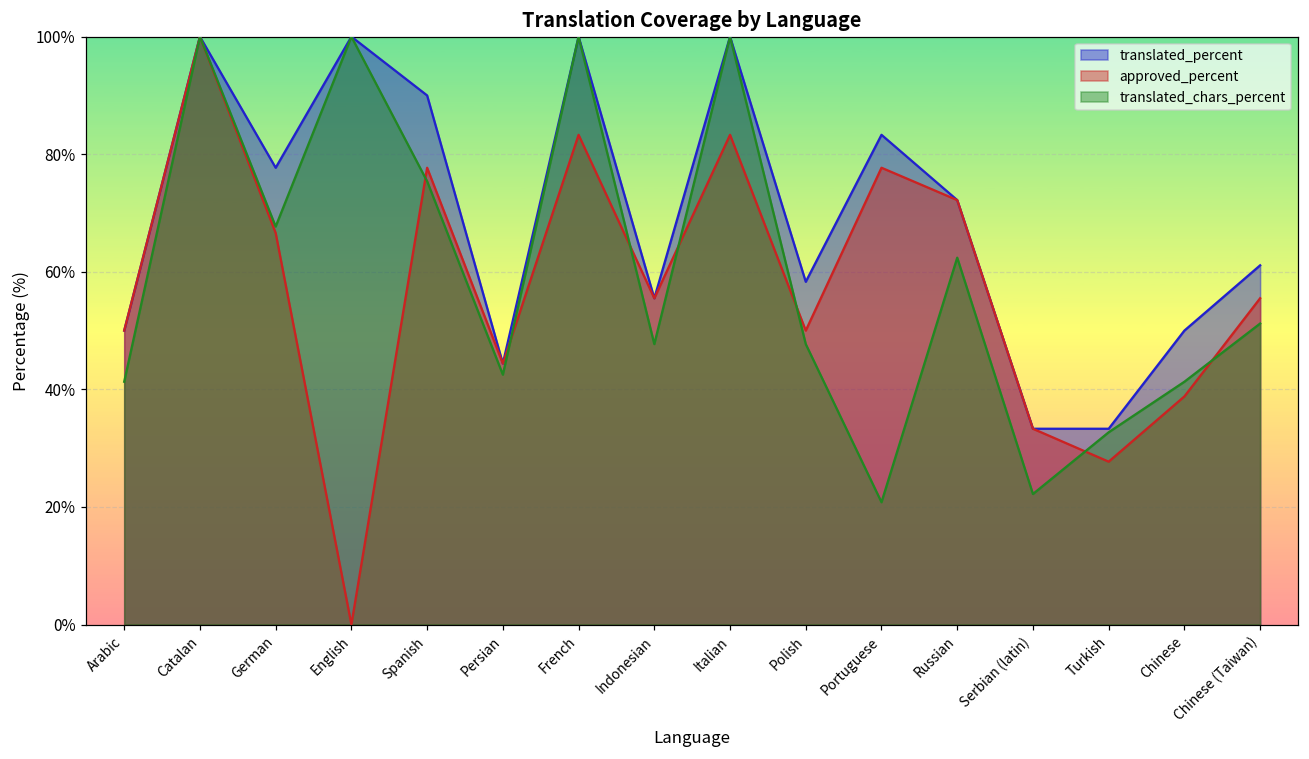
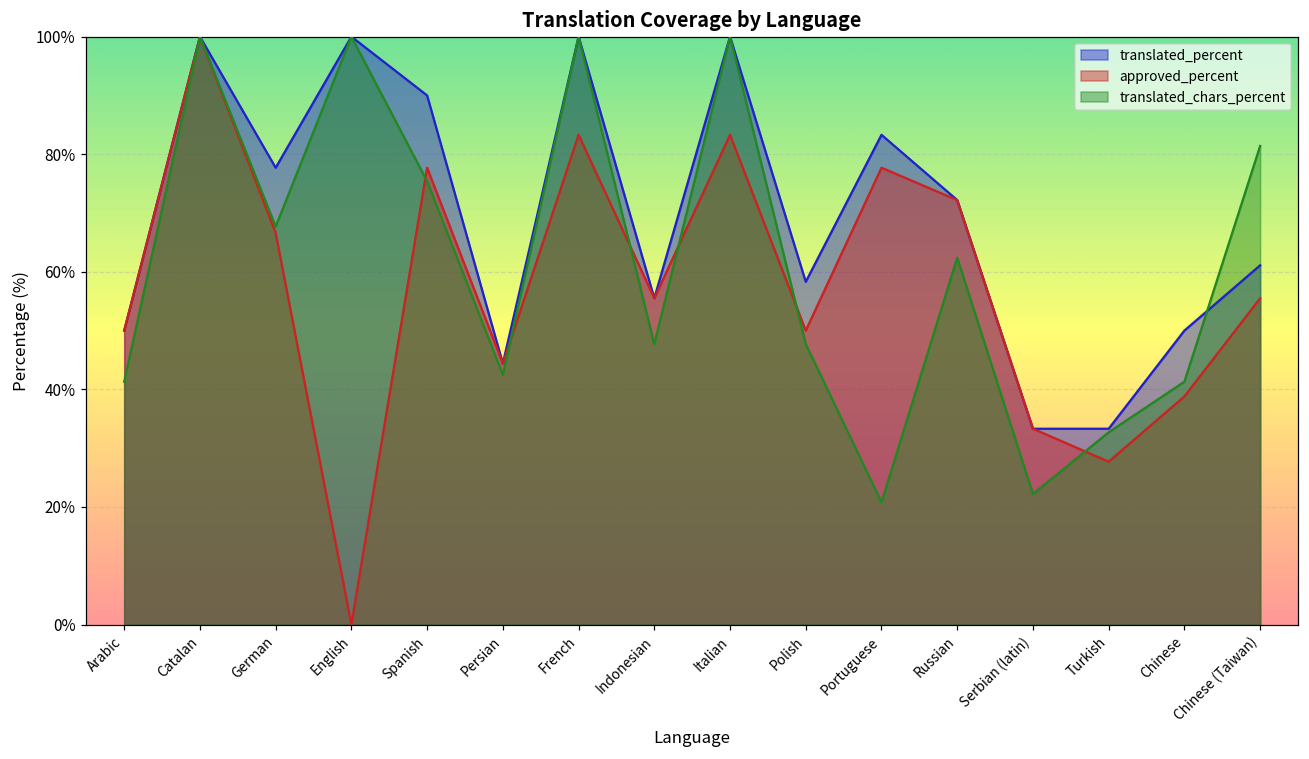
  {
    "translated_percent": {
      "German": "78%",
      "Spanish": "90%",
      "Polish": "58%",
      "Portuguese": "83%",
      "Turkish": "33%",
      "Chinese": "50%",
      "Chinese (Taiwan)": "61%"
    },
    "approved_percent": {
      "German": "67%",
      "English": "0%",
      "Spanish": "78%",
      "French": "83%",
      "Italian": "83%",
      "Polish": "50%",
      "Portuguese": "78%",
      "Turkish": "28%",
      "Chinese": "39%",
      "Chinese (Taiwan)": "56%"
    },
    "translated_chars_percent": {
      "Arabic": "41%",
      "German": "68%",
      "Spanish": "75%",
      "Persian": "43%",
      "Indonesian": "48%",
      "Polish": "48%",
      "Portuguese": "21%",
      "Russian": "62%",
      "Serbian (latin)": "22%",
      "Turkish": "33%",
      "Chinese": "41%",
-     "Chinese (Taiwan)": "51%"
+     "Chinese (Taiwan)": "81%"
    }
  }
